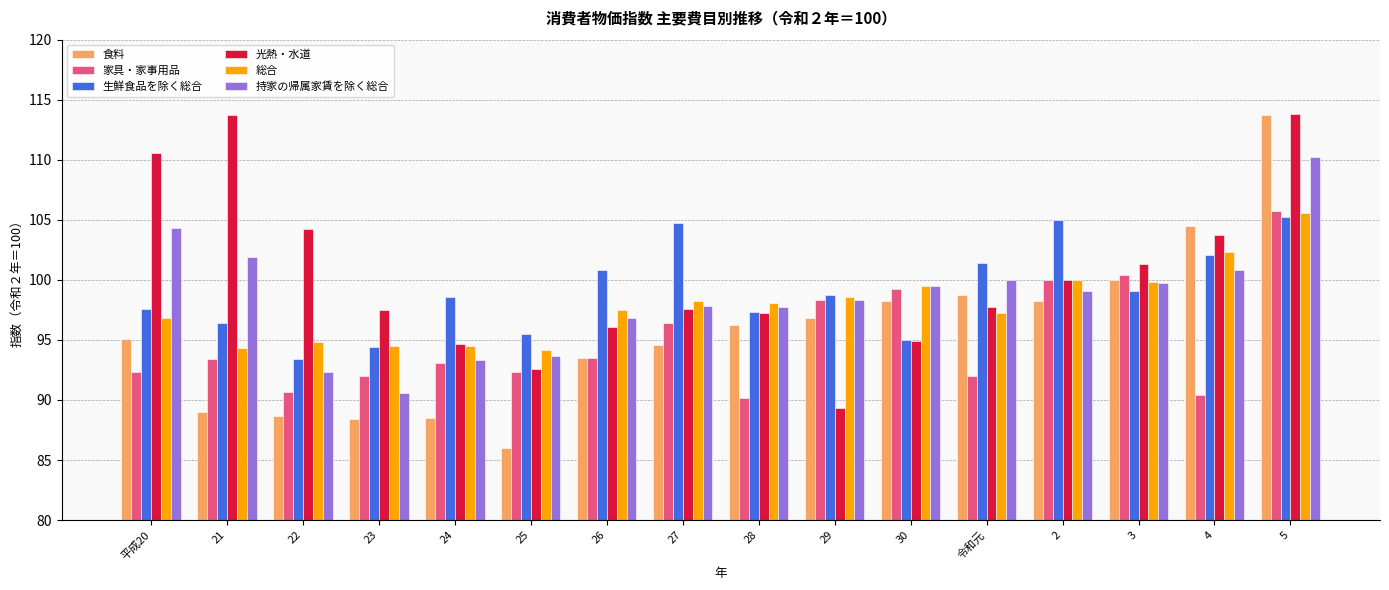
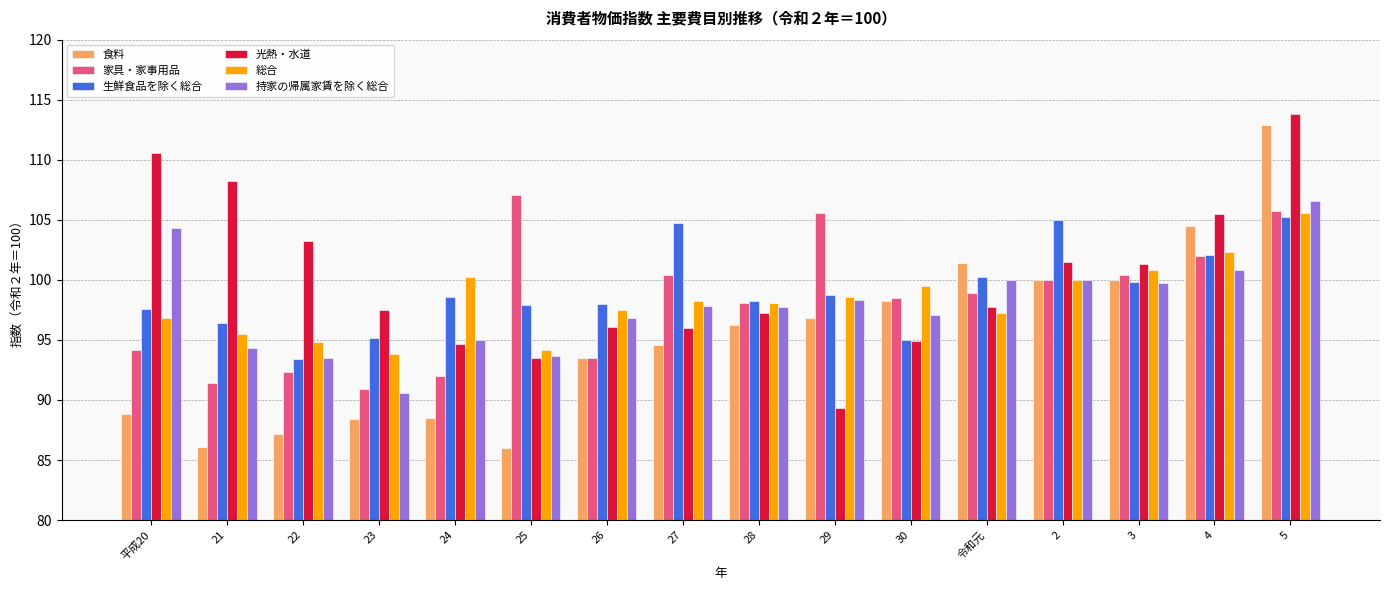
  {
    "食料": {
-     "平成20": 95.1,
-     "21": 89.0,
-     "22": 88.7,
+     "平成20": 88.8,
+     "21": 86.1,
+     "22": 87.2,
      "23": 88.4,
      "24": 88.5,
      "25": 86.0,
      "26": 93.5,
      "27": 94.6,
      "28": 96.2,
      "29": 96.8,
      "30": 98.2,
-     "令和元": 98.7,
-     "2": 98.2,
+     "令和元": 101.4,
+     "2": 100.0,
      "3": 100.0,
      "4": 104.5,
-     "5": 113.7
+     "5": 112.9
    },
    "家具・家事用品": {
-     "平成20": 92.3,
-     "21": 93.4,
-     "22": 90.7,
-     "23": 92.0,
-     "24": 93.1,
-     "25": 92.3,
+     "平成20": 94.2,
+     "21": 91.4,
+     "22": 92.3,
+     "23": 90.9,
+     "24": 92.0,
+     "25": 107.1,
      "26": 93.5,
-     "27": 96.4,
-     "28": 90.2,
-     "29": 98.3,
-     "30": 99.2,
-     "令和元": 92.0,
+     "27": 100.4,
+     "28": 98.1,
+     "29": 105.6,
+     "30": 98.5,
+     "令和元": 98.9,
      "2": 100.0,
      "3": 100.4,
-     "4": 90.4,
+     "4": 102.0,
      "5": 105.7
    },
    "生鮮食品を除く総合": {
      "平成20": 97.6,
      "21": 96.4,
      "22": 93.4,
-     "23": 94.4,
+     "23": 95.2,
      "24": 98.6,
-     "25": 95.5,
-     "26": 100.8,
+     "25": 97.9,
+     "26": 98.0,
      "27": 104.7,
-     "28": 97.3,
+     "28": 98.2,
      "29": 98.7,
      "30": 95.0,
-     "令和元": 101.4,
+     "令和元": 100.2,
      "2": 105.0,
-     "3": 99.1,
+     "3": 99.8,
      "4": 102.1,
      "5": 105.2
    },
    "光熱・水道": {
      "平成20": 110.6,
-     "21": 113.7,
-     "22": 104.2,
+     "21": 108.2,
+     "22": 103.2,
      "23": 97.5,
      "24": 94.7,
-     "25": 92.6,
+     "25": 93.5,
      "26": 96.1,
-     "27": 97.6,
+     "27": 96.0,
      "28": 97.2,
      "29": 89.3,
      "30": 94.9,
      "令和元": 97.7,
-     "2": 100.0,
+     "2": 101.5,
      "3": 101.3,
-     "4": 103.7,
+     "4": 105.5,
      "5": 113.8
    },
    "総合": {
      "平成20": 96.8,
-     "21": 94.3,
+     "21": 95.5,
      "22": 94.8,
-     "23": 94.5,
-     "24": 94.5,
+     "23": 93.8,
+     "24": 100.2,
      "25": 94.2,
      "26": 97.5,
      "27": 98.2,
      "28": 98.1,
      "29": 98.6,
      "30": 99.5,
      "令和元": 97.2,
      "2": 100.0,
-     "3": 99.8,
+     "3": 100.8,
      "4": 102.3,
      "5": 105.6
    },
    "持家の帰属家賃を除く総合": {
      "平成20": 104.3,
-     "21": 101.9,
-     "22": 92.3,
+     "21": 94.3,
+     "22": 93.5,
      "23": 90.6,
-     "24": 93.3,
+     "24": 95.0,
      "25": 93.7,
      "26": 96.8,
      "27": 97.8,
      "28": 97.7,
      "29": 98.3,
-     "30": 99.5,
+     "30": 97.1,
      "令和元": 100.0,
-     "2": 99.1,
+     "2": 100.0,
      "3": 99.7,
      "4": 100.8,
-     "5": 110.2
+     "5": 106.6
    }
  }
